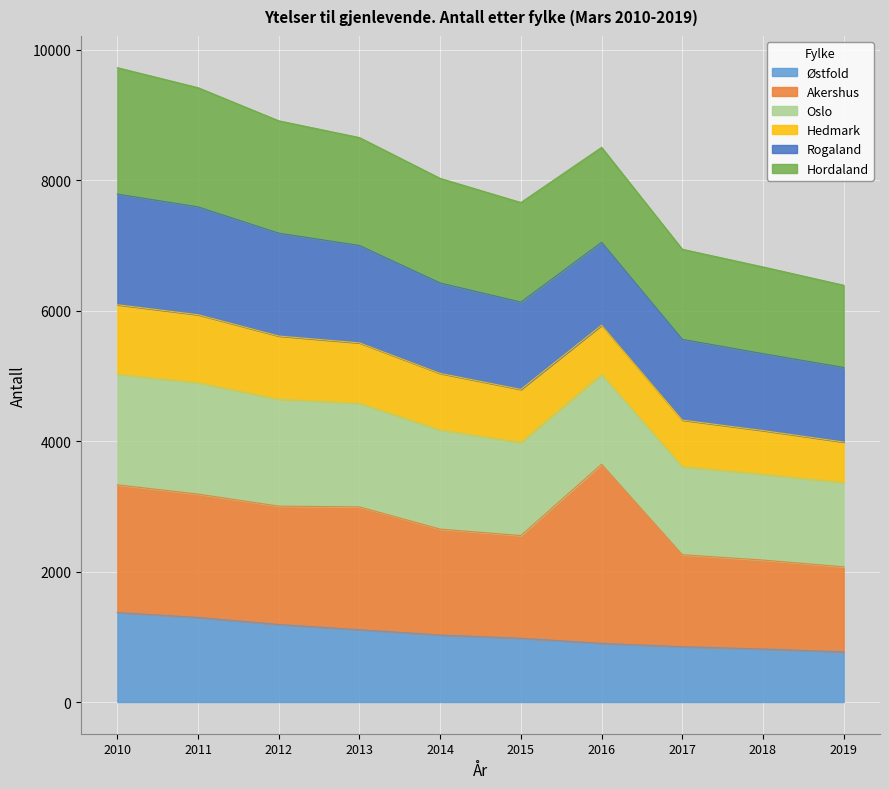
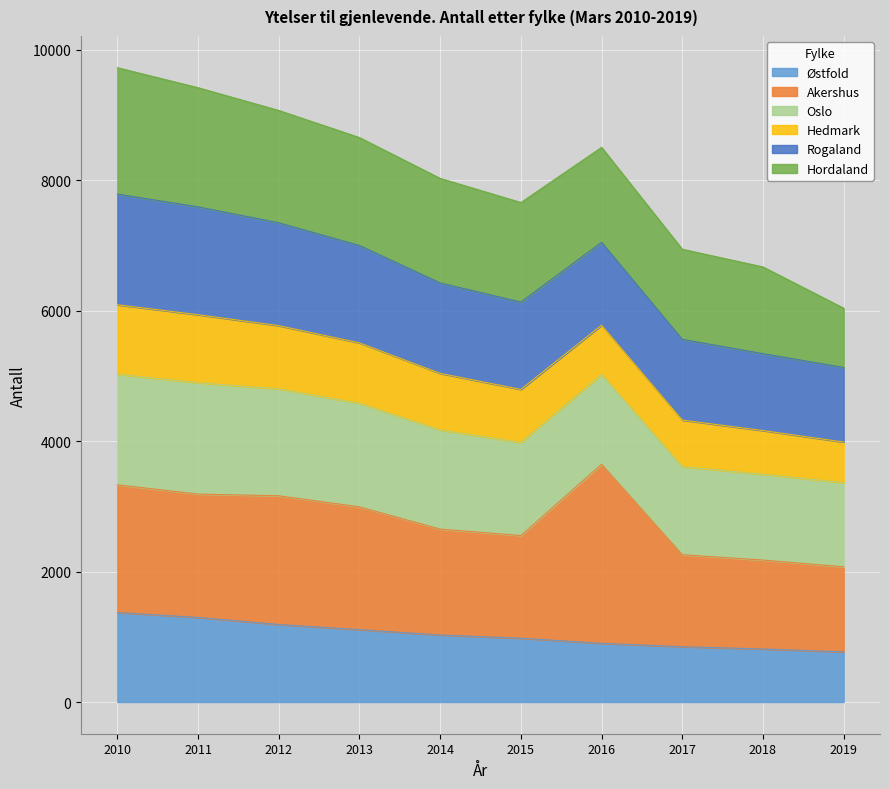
  {
    "Akershus": {
      "2010": 2000,
      "2011": 1900,
-     "2012": 1800,
+     "2012": 2000,
      "2013": 1900,
      "2014": 1600,
      "2015": 1600,
      "2016": 2700,
      "2017": 1400,
      "2018": 1400,
      "2019": 1300
    },
    "Oslo": {
      "2010": 1700,
      "2011": 1700,
      "2012": 1600,
      "2013": 1600,
      "2014": 1500,
      "2015": 1400,
      "2016": 1400,
      "2017": 1400,
      "2018": 1300,
      "2019": 1300
    },
    "Hedmark": {
      "2010": 1100,
      "2011": 1000,
      "2012": 1000,
      "2013": 900,
      "2014": 900,
      "2015": 800,
      "2016": 800,
      "2017": 700,
      "2018": 700,
      "2019": 600
    },
    "Hordaland": {
      "2010": 1900,
      "2011": 1800,
      "2012": 1700,
      "2013": 1700,
      "2014": 1600,
      "2015": 1500,
      "2016": 1500,
      "2017": 1400,
      "2018": 1300,
-     "2019": 1300
+     "2019": 900
    }
  }
